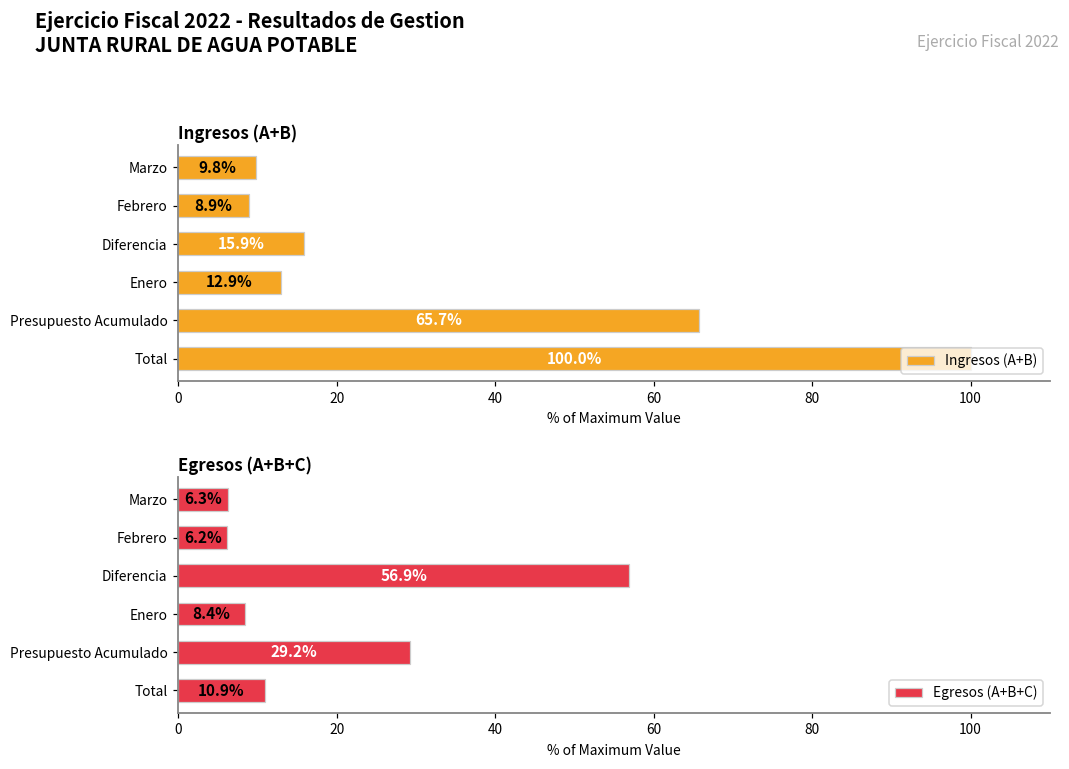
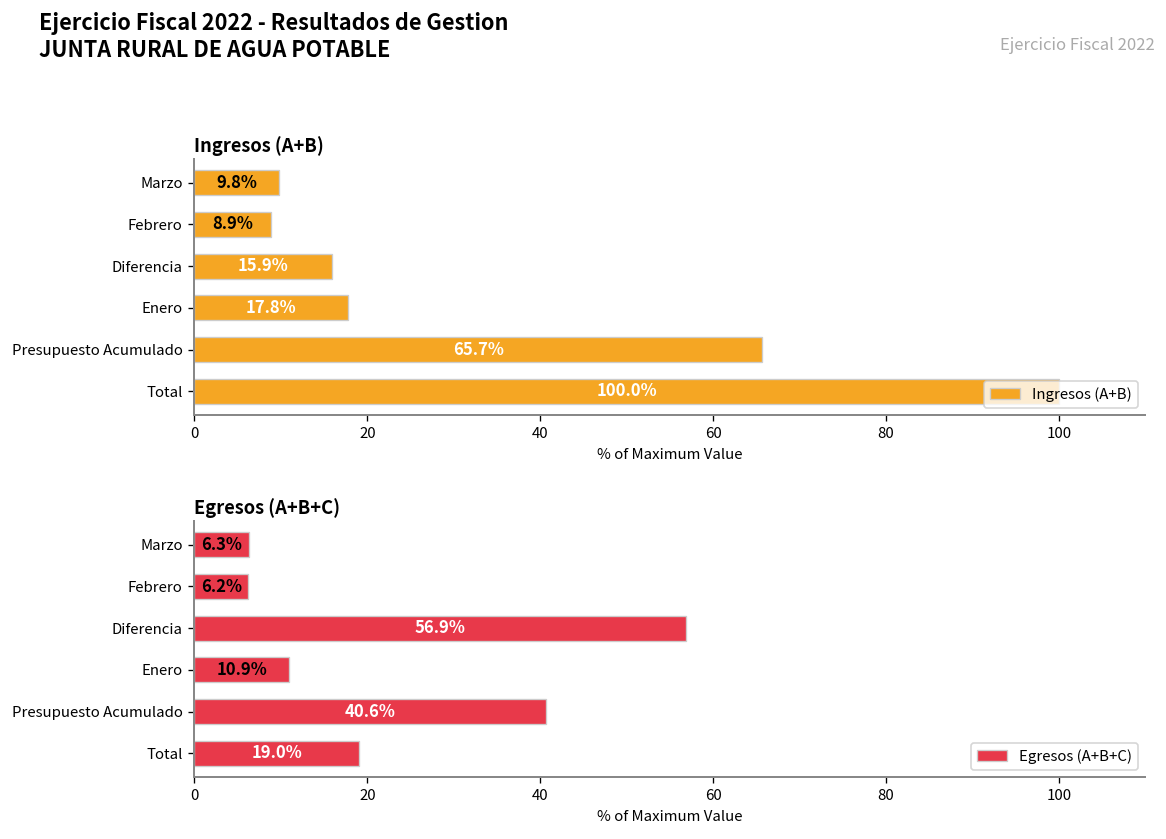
  {
    "Ingresos (A+B)": {
      "Marzo": "9.8%",
      "Febrero": "8.9%",
      "Diferencia": "15.9%",
-     "Enero": "12.9%",
+     "Enero": "17.8%",
      "Presupuesto Acumulado": "65.7%"
    },
    "Egresos (A+B+C)": {
      "Marzo": "6.3%",
      "Febrero": "6.2%",
      "Diferencia": "56.9%",
-     "Enero": "8.4%",
-     "Presupuesto Acumulado": "29.2%",
-     "Total": "10.9%"
+     "Enero": "10.9%",
+     "Presupuesto Acumulado": "40.6%",
+     "Total": "19.0%"
    }
  }
